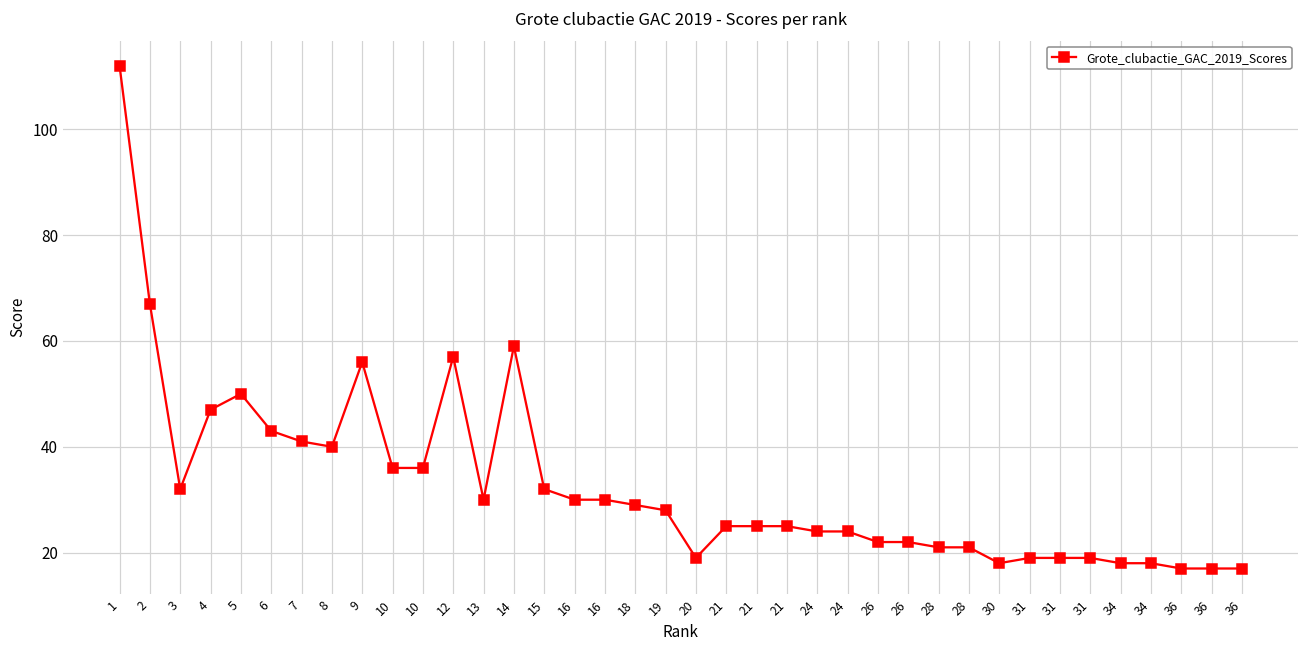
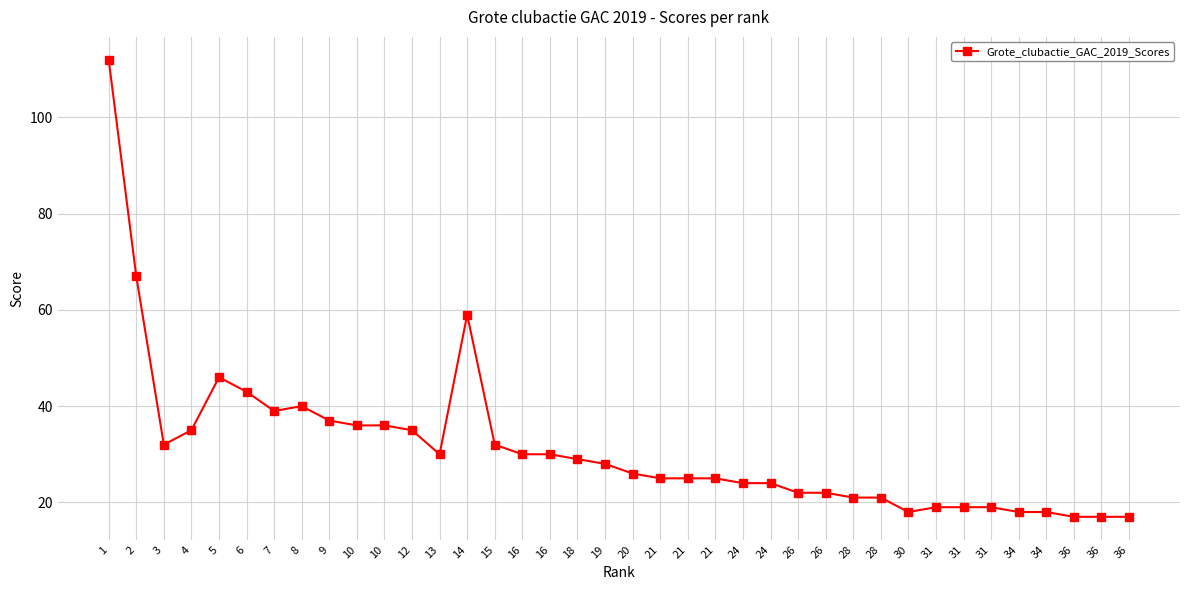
  {
    "1": 112,
    "2": 67,
    "3": 32,
-   "4": 47,
-   "5": 50,
+   "4": 35,
+   "5": 46,
    "6": 43,
-   "7": 41,
+   "7": 39,
    "8": 40,
-   "9": 56,
-   "12": 57,
+   "9": 37,
+   "12": 35,
    "13": 30,
    "14": 59,
    "15": 32,
    "18": 29,
    "19": 28,
-   "20": 19,
+   "20": 26,
    "30": 18
  }
